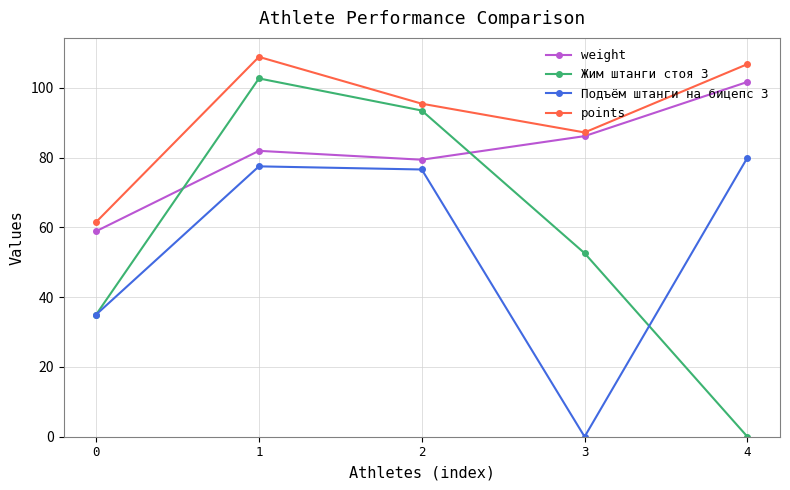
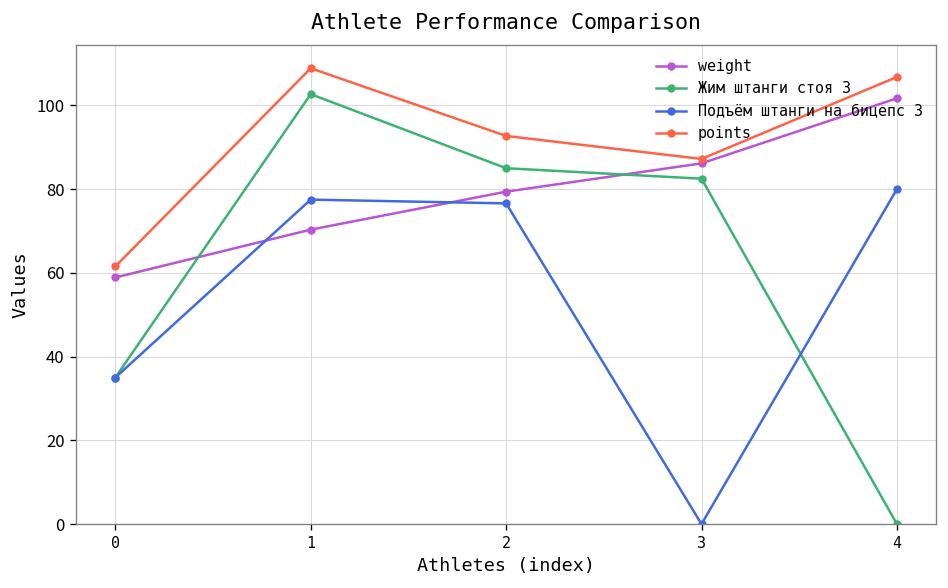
  {
    "weight": {
      "0": 59,
-     "1": 82,
+     "1": 70,
      "2": 79,
      "3": 86,
      "4": 102
    },
    "Жим штанги стоя 3": {
      "1": 103,
-     "2": 94,
-     "3": 53,
+     "2": 85,
+     "3": 83,
      "4": 0
    },
    "Подъём штанги на бицепс 3": {
      "1": 78,
      "2": 77,
      "3": 0,
      "4": 80
    },
    "points": {
      "0": 62,
      "1": 109,
-     "2": 95,
+     "2": 93,
      "3": 87,
      "4": 107
    }
  }
